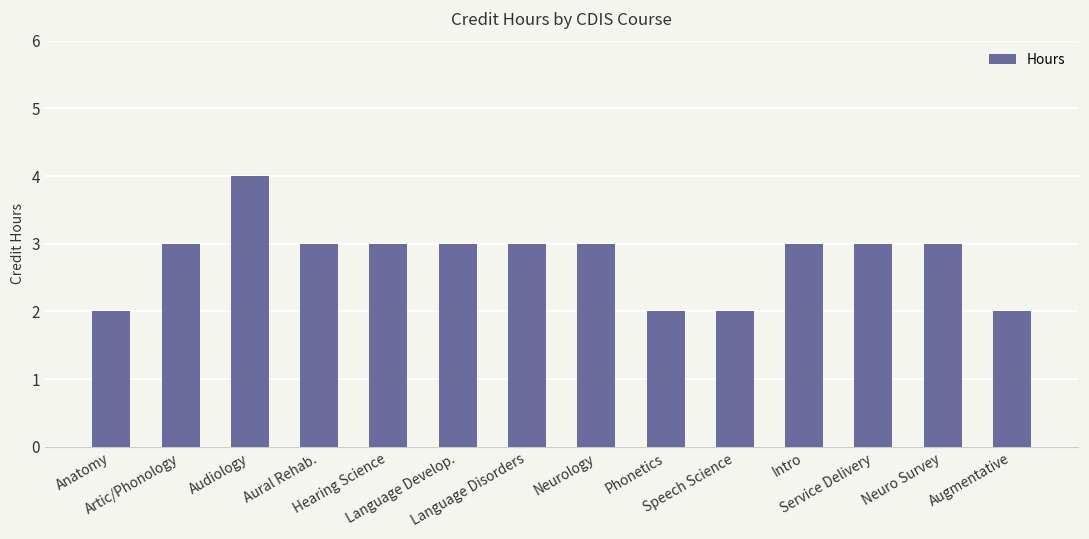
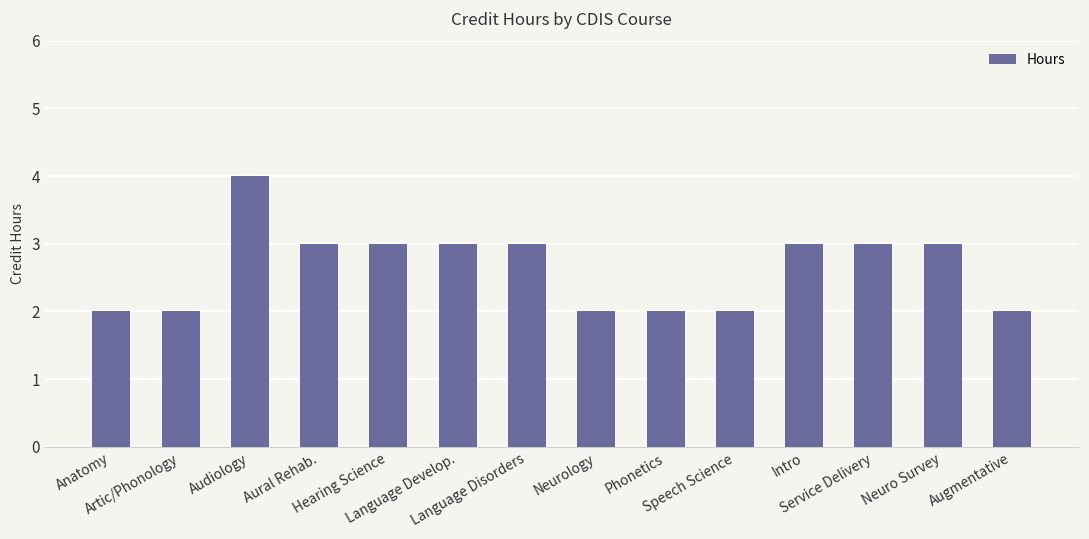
  {
    "Anatomy": 2,
-   "Artic/Phonology": 3,
+   "Artic/Phonology": 2,
    "Audiology": 4,
    "Aural Rehab.": 3,
    "Hearing Science": 3,
    "Language Develop.": 3,
    "Language Disorders": 3,
-   "Neurology": 3,
+   "Neurology": 2,
    "Phonetics": 2,
    "Speech Science": 2,
    "Intro": 3,
    "Service Delivery": 3,
    "Neuro Survey": 3,
    "Augmentative": 2
  }
